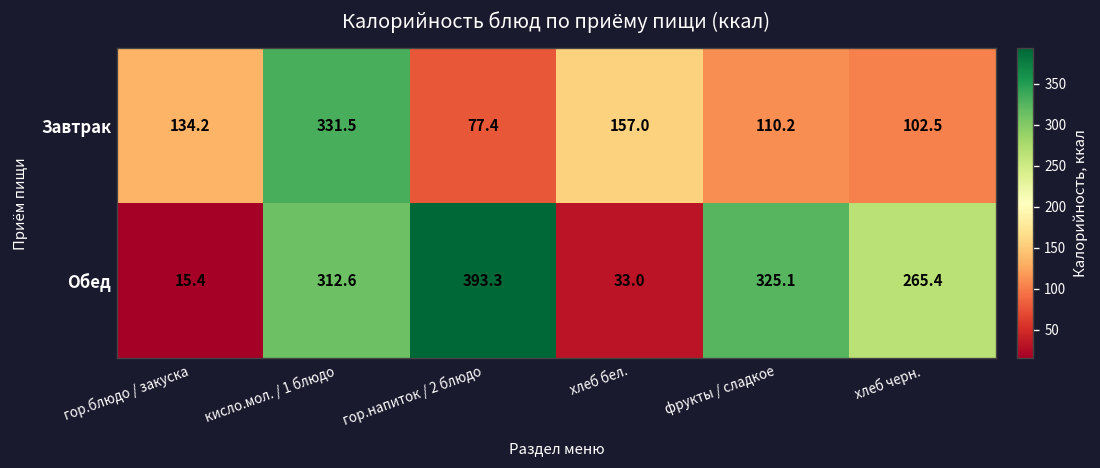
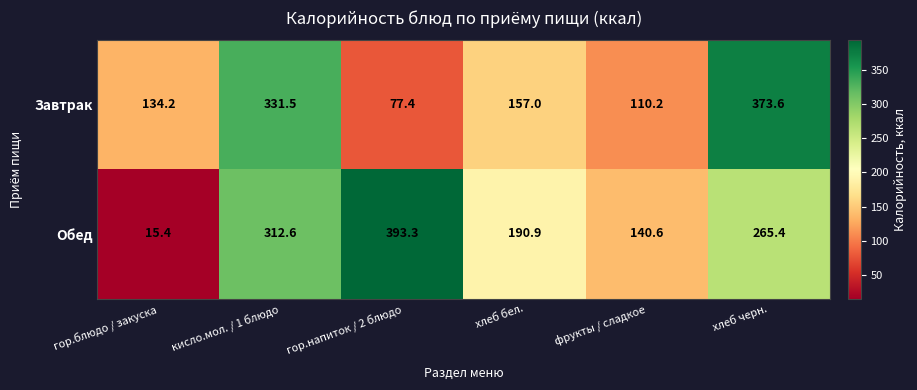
  {
    "Завтрак": {
      "гор.блюдо / закуска": 134.2,
      "кисло.мол. / 1 блюдо": 331.5,
      "гор.напиток / 2 блюдо": 77.4,
      "хлеб бел.": 157.0,
      "фрукты / сладкое": 110.2,
-     "хлеб черн.": 102.5
+     "хлеб черн.": 373.6
    },
    "Обед": {
      "гор.блюдо / закуска": 15.4,
      "кисло.мол. / 1 блюдо": 312.6,
      "гор.напиток / 2 блюдо": 393.3,
-     "хлеб бел.": 33.0,
-     "фрукты / сладкое": 325.1,
+     "хлеб бел.": 190.9,
+     "фрукты / сладкое": 140.6,
      "хлеб черн.": 265.4
    }
  }
